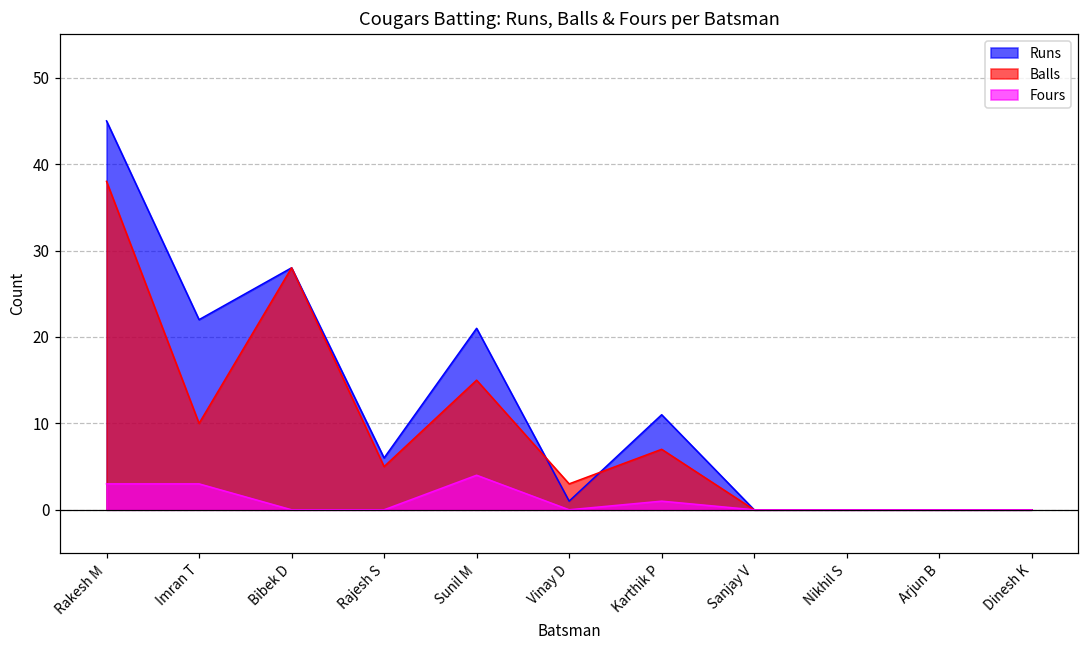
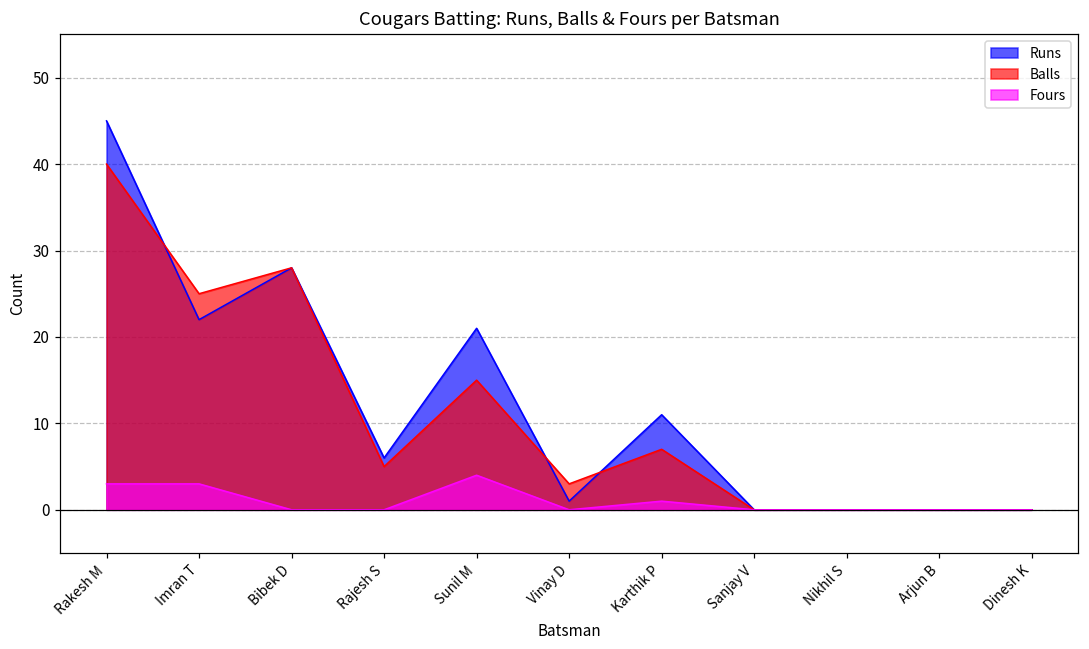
  {
    "Runs": {
      "Rakesh M": 45,
      "Imran T": 22,
      "Rajesh S": 6,
      "Sunil M": 21,
      "Vinay D": 1,
      "Karthik P": 11
    },
    "Balls": {
-     "Rakesh M": 38,
-     "Imran T": 10,
+     "Rakesh M": 40,
+     "Imran T": 25,
      "Rajesh S": 5,
      "Sunil M": 15,
      "Vinay D": 3,
      "Karthik P": 7
    },
    "Fours": {
      "Rakesh M": 3,
      "Imran T": 3,
      "Bibek D": 0,
      "Rajesh S": 0,
      "Sunil M": 4,
      "Vinay D": 0,
      "Karthik P": 1
    }
  }
